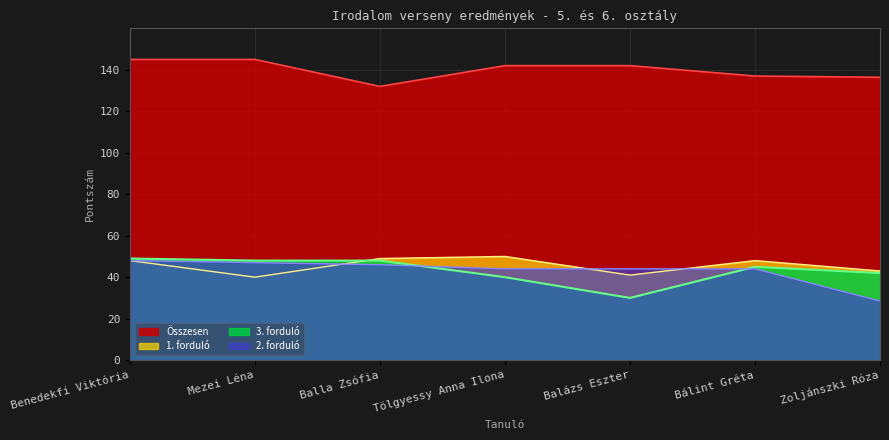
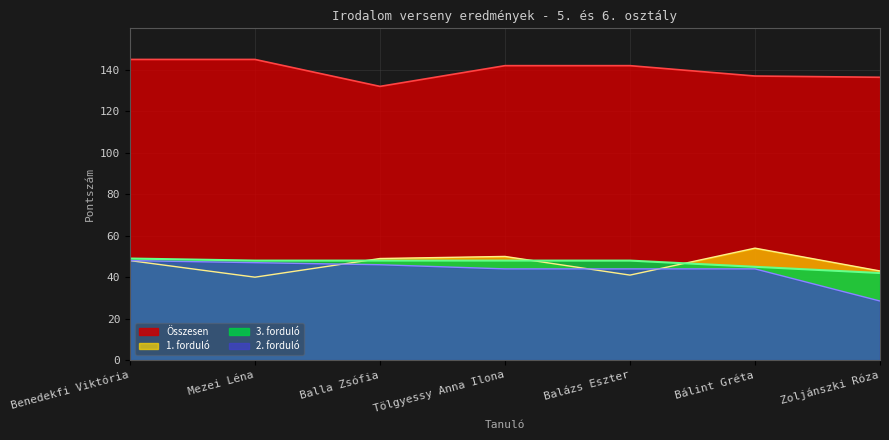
  {
    "Összesen": {
      "Benedekfi Viktória": 145,
      "Mezei Léna": 145,
      "Balla Zsófia": 132,
      "Tölgyessy Anna Ilona": 142,
      "Balázs Eszter": 142,
      "Bálint Gréta": 137,
      "Zoljánszki Róza": 136
    },
    "1. forduló": {
      "Mezei Léna": 40,
      "Tölgyessy Anna Ilona": 50,
      "Balázs Eszter": 41,
-     "Bálint Gréta": 48
+     "Bálint Gréta": 54
    },
    "3. forduló": {
-     "Tölgyessy Anna Ilona": 40,
-     "Balázs Eszter": 30
+     "Tölgyessy Anna Ilona": 48,
+     "Balázs Eszter": 48
    },
    "2. forduló": {
      "Balla Zsófia": 46,
      "Tölgyessy Anna Ilona": 44,
      "Balázs Eszter": 44,
      "Zoljánszki Róza": 29
    }
  }
